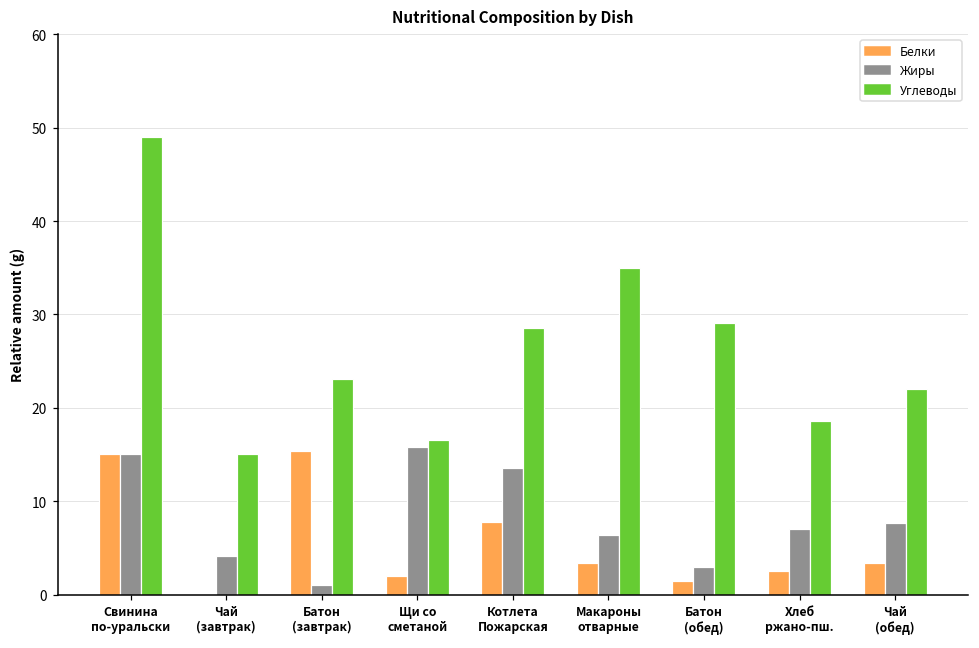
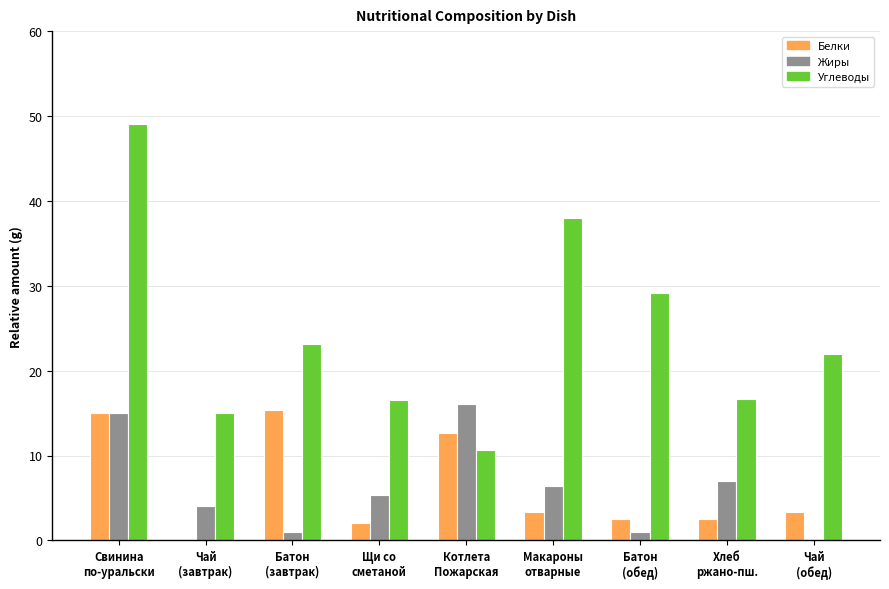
  {
    "Белки": {
      "Свинина по-уральски": 15,
      "Чай (завтрак)": 0,
      "Батон (завтрак)": 15,
      "Щи со сметаной": 2,
-     "Котлета Пожарская": 8,
+     "Котлета Пожарская": 13,
      "Макароны отварные": 3,
-     "Батон (обед)": 1,
+     "Батон (обед)": 3,
      "Хлеб ржано-пш.": 3,
      "Чай (обед)": 3
    },
    "Жиры": {
      "Свинина по-уральски": 15,
      "Чай (завтрак)": 4,
      "Батон (завтрак)": 1,
-     "Щи со сметаной": 16,
-     "Котлета Пожарская": 14,
+     "Щи со сметаной": 5,
+     "Котлета Пожарская": 16,
      "Макароны отварные": 6,
-     "Батон (обед)": 3,
+     "Батон (обед)": 1,
      "Хлеб ржано-пш.": 7,
-     "Чай (обед)": 8
+     "Чай (обед)": 0
    },
    "Углеводы": {
      "Свинина по-уральски": 49,
      "Чай (завтрак)": 15,
      "Батон (завтрак)": 23,
      "Щи со сметаной": 17,
-     "Котлета Пожарская": 29,
-     "Макароны отварные": 35,
+     "Котлета Пожарская": 11,
+     "Макароны отварные": 38,
      "Батон (обед)": 29,
-     "Хлеб ржано-пш.": 19,
+     "Хлеб ржано-пш.": 17,
      "Чай (обед)": 22
    }
  }
